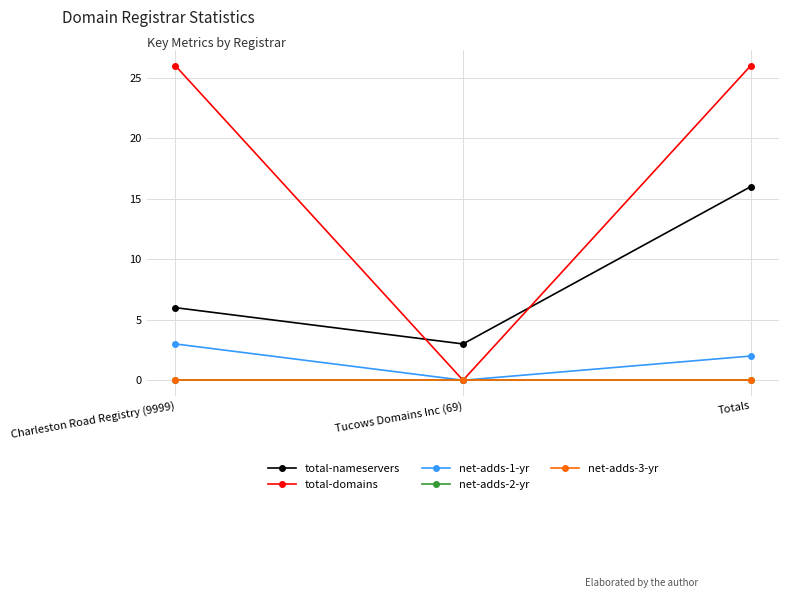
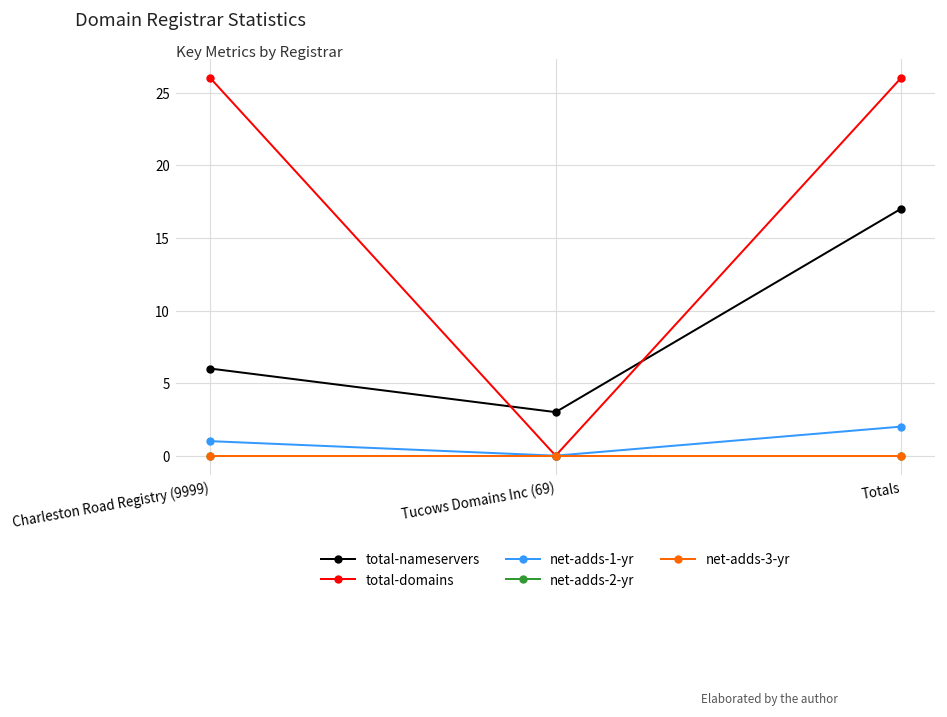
  {
    "total-nameservers": {
      "Charleston Road Registry (9999)": 6,
      "Tucows Domains Inc (69)": 3,
-     "Totals": 16
+     "Totals": 17
    },
    "total-domains": {
      "Charleston Road Registry (9999)": 26,
      "Totals": 26
    },
    "net-adds-1-yr": {
-     "Charleston Road Registry (9999)": 3,
+     "Charleston Road Registry (9999)": 1,
      "Totals": 2
    },
    "net-adds-3-yr": {
      "Charleston Road Registry (9999)": 0,
      "Totals": 0
    }
  }
